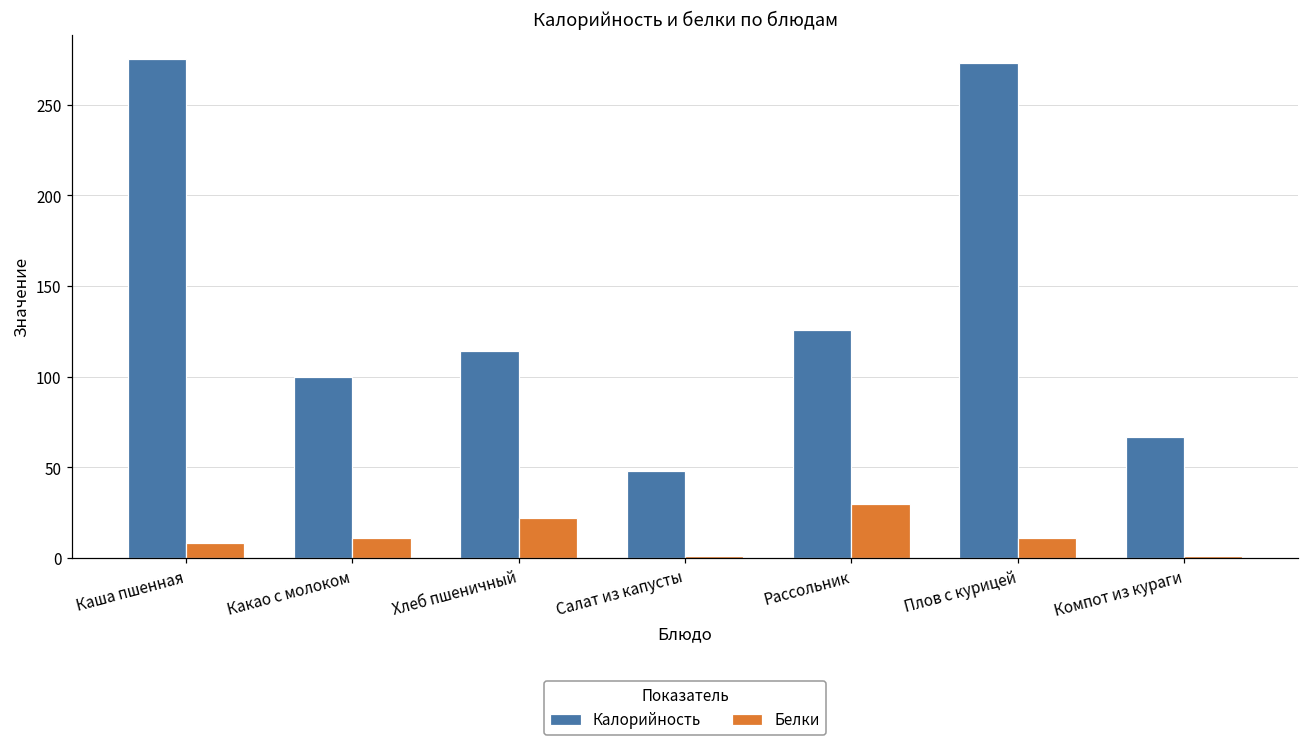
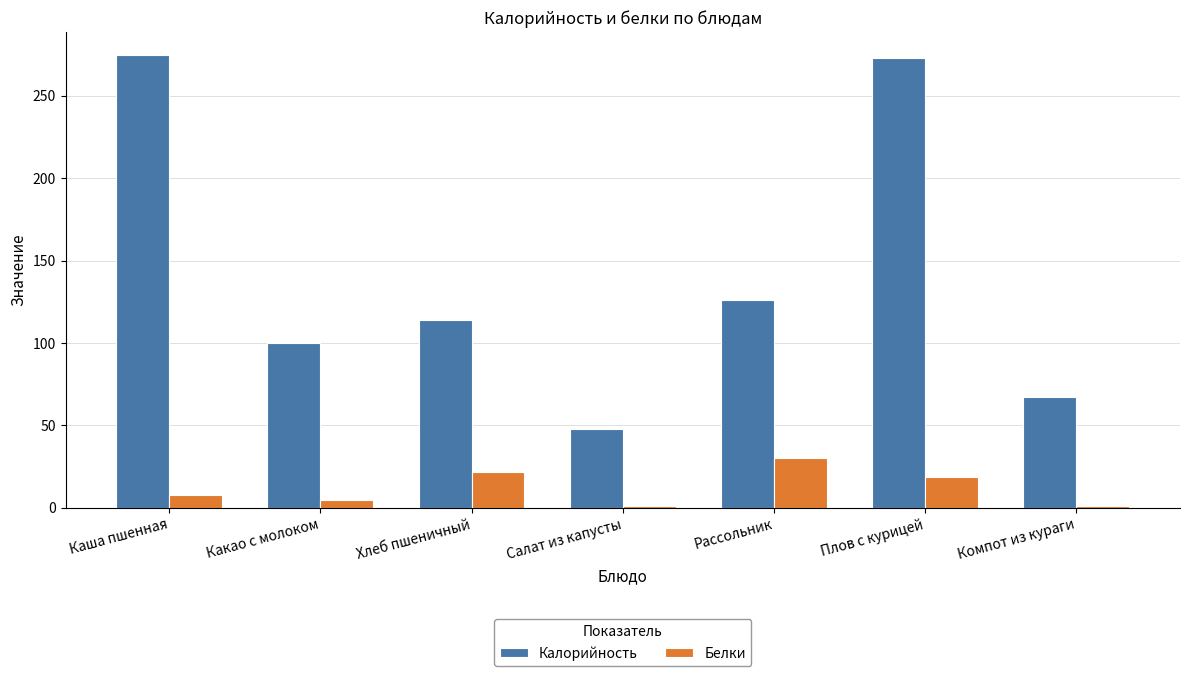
  {
    "Калорийность": {
      "Каша пшенная": 275,
      "Какао с молоком": 100,
      "Хлеб пшеничный": 114,
      "Салат из капусты": 48,
      "Рассольник": 126,
      "Плов с курицей": 273,
      "Компот из кураги": 67
    },
    "Белки": {
      "Каша пшенная": 8,
-     "Какао с молоком": 11,
+     "Какао с молоком": 5,
      "Хлеб пшеничный": 22,
      "Рассольник": 30,
-     "Плов с курицей": 11
+     "Плов с курицей": 19
    }
  }
